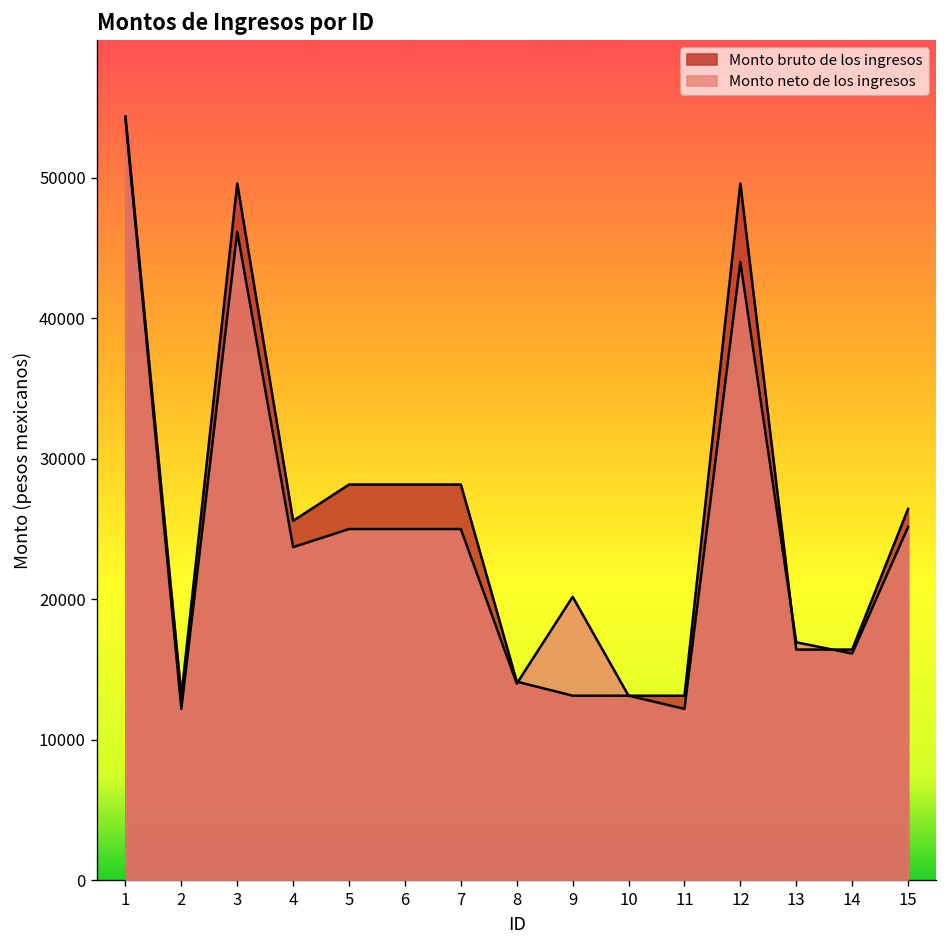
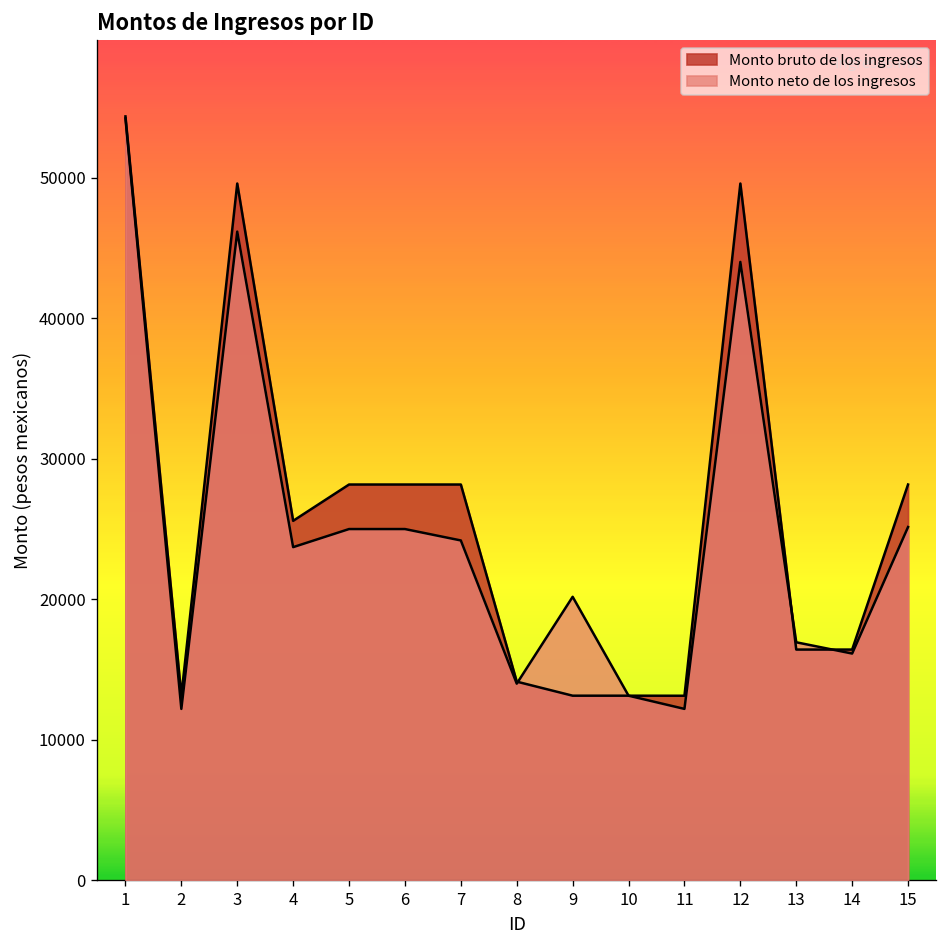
  {
    "Monto bruto de los ingresos": {
      "2": 13100,
      "3": 49600,
      "4": 25600,
      "5": 28200,
      "6": 28200,
      "7": 28200,
      "9": 13100,
      "11": 13100,
      "12": 49600,
      "13": 16400,
      "14": 16400,
-     "15": 26400
+     "15": 28200
    },
    "Monto neto de los ingresos": {
      "2": 12200,
      "3": 46200,
      "4": 23700,
      "5": 25000,
      "6": 25000,
-     "7": 25000,
+     "7": 24200,
      "9": 20200,
      "11": 12200,
      "12": 44000,
      "13": 16900,
      "14": 16100,
      "15": 25100
    }
  }
